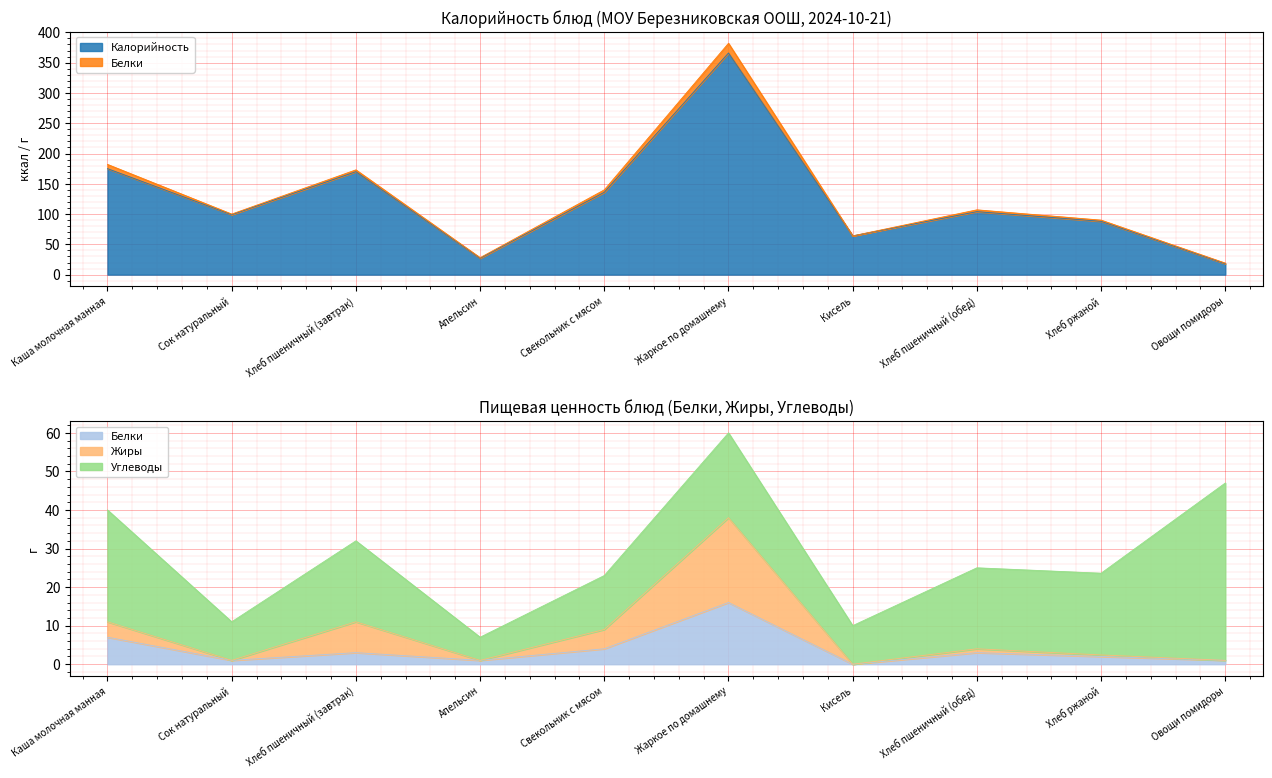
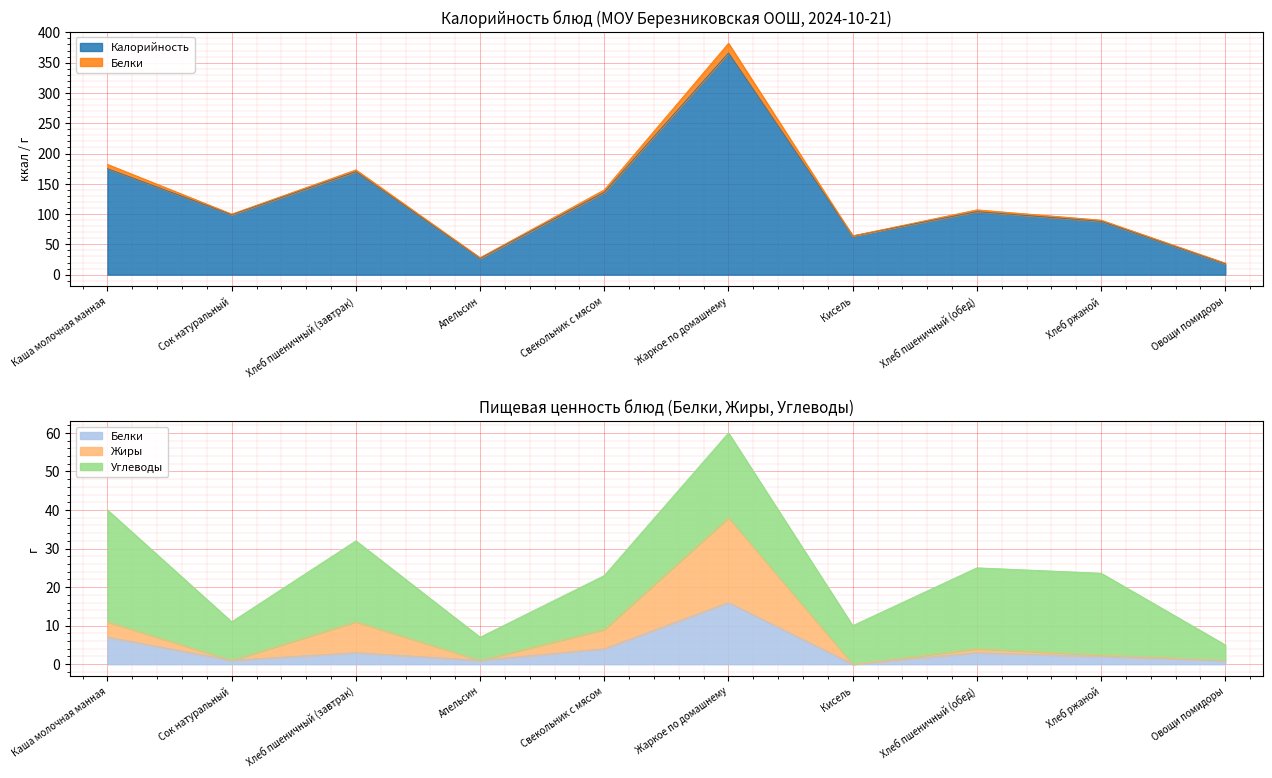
  {
    "Калорийность блюд (МОУ Березниковская ООШ, 2024-10-21)": {
      "Калорийность": {
        "Каша молочная манная": 180,
        "Жаркое по домашнему": 370
      }
    },
    "Пищевая ценность блюд (Белки, Жиры, Углеводы)": {
      "Белки": {
        "Каша молочная манная": 7,
        "Хлеб пшеничный (завтрак)": 3,
        "Свекольник с мясом": 4,
        "Жаркое по домашнему": 16,
        "Хлеб пшеничный (обед)": 3
      },
      "Жиры": {
        "Каша молочная манная": 4,
        "Хлеб пшеничный (завтрак)": 8,
        "Свекольник с мясом": 5,
        "Жаркое по домашнему": 22,
        "Хлеб пшеничный (обед)": 1
      },
      "Углеводы": {
        "Каша молочная манная": 29,
        "Сок натуральный": 10,
        "Хлеб пшеничный (завтрак)": 21,
        "Апельсин": 6,
        "Свекольник с мясом": 14,
        "Жаркое по домашнему": 22,
        "Кисель": 10,
        "Хлеб пшеничный (обед)": 21,
        "Хлеб ржаной": 21,
-       "Овощи помидоры": 46
+       "Овощи помидоры": 4
      }
    }
  }
